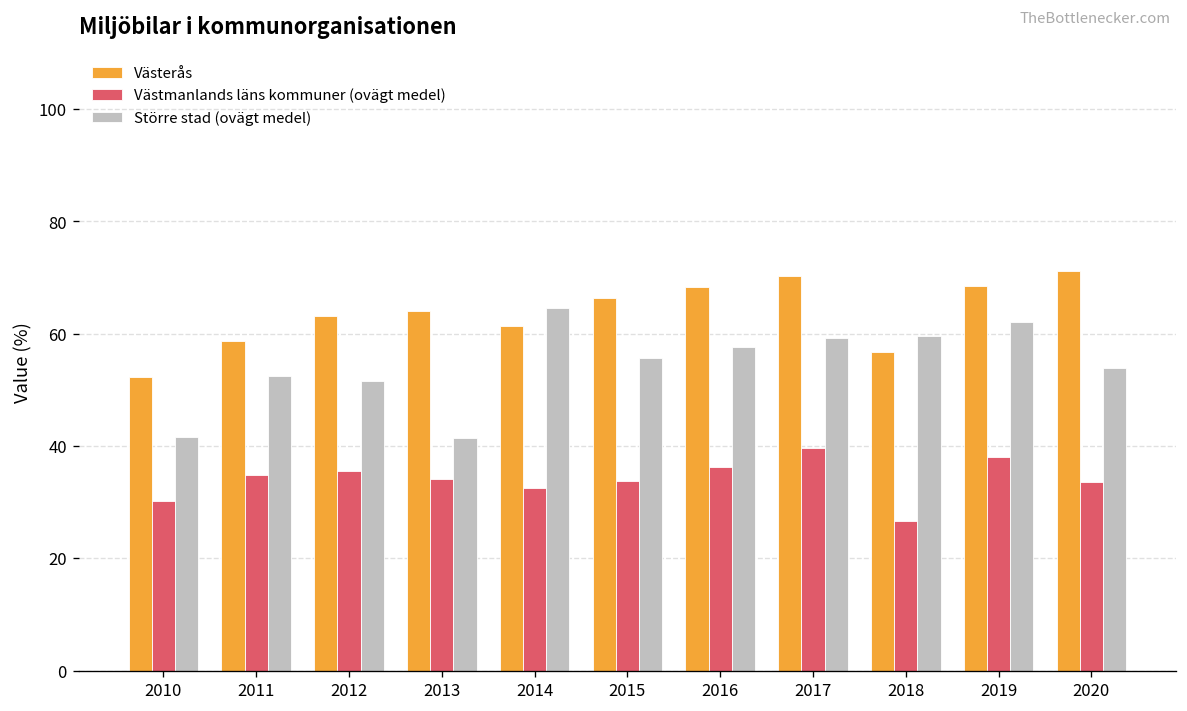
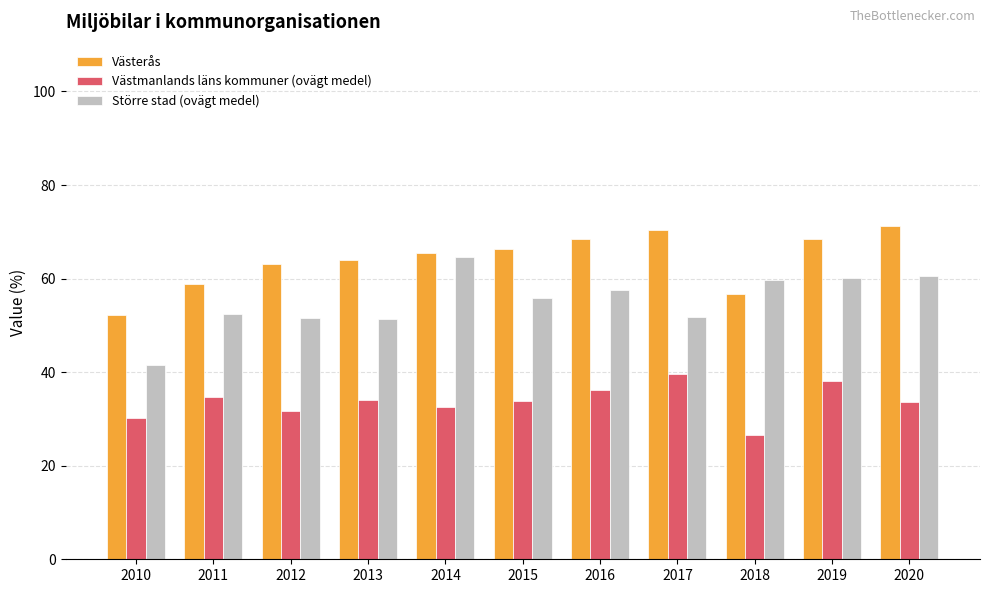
  {
    "Västerås": {
      "2010": 52,
      "2011": 59,
      "2012": 63,
      "2013": 64,
-     "2014": 61,
+     "2014": 66,
      "2015": 66,
      "2016": 68,
      "2017": 70,
      "2018": 57,
      "2019": 68,
      "2020": 71
    },
    "Västmanlands läns kommuner (ovägt medel)": {
      "2010": 30,
      "2011": 35,
-     "2012": 36,
+     "2012": 32,
      "2013": 34,
      "2014": 32,
      "2015": 34,
      "2016": 36,
      "2017": 40,
      "2018": 27,
      "2019": 38,
      "2020": 34
    },
    "Större stad (ovägt medel)": {
      "2010": 42,
      "2011": 52,
      "2012": 52,
-     "2013": 41,
+     "2013": 51,
      "2014": 65,
      "2015": 56,
      "2016": 58,
-     "2017": 59,
+     "2017": 52,
      "2018": 60,
-     "2019": 62,
-     "2020": 54
+     "2019": 60,
+     "2020": 61
    }
  }
